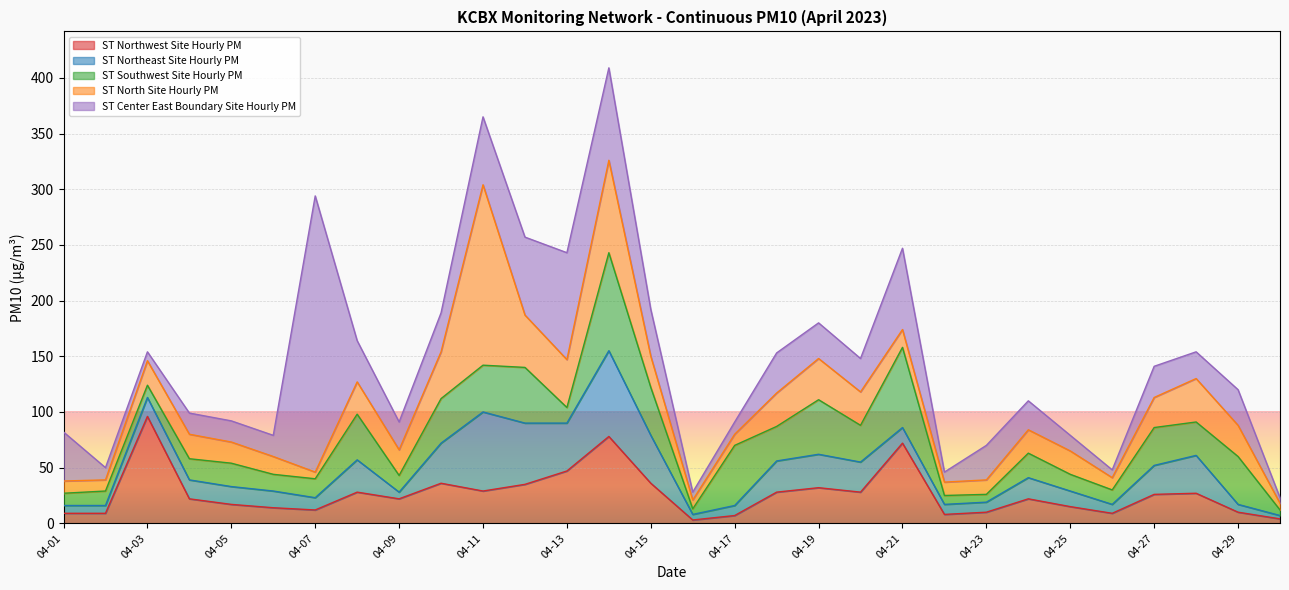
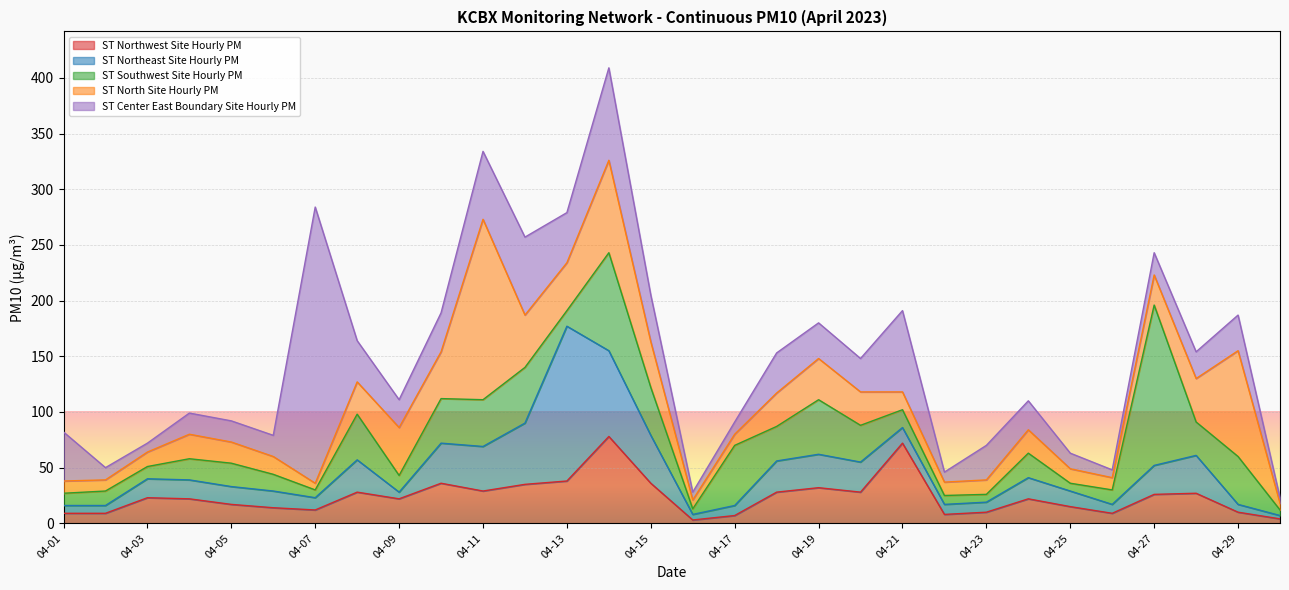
  {
    "ST Northwest Site Hourly PM": {
      "04-01": 9,
-     "04-03": 96,
+     "04-03": 23,
      "04-05": 17,
      "04-07": 12,
      "04-09": 22,
      "04-11": 29,
-     "04-13": 47,
+     "04-13": 38,
      "04-15": 36,
      "04-17": 7,
      "04-19": 32,
      "04-21": 72,
      "04-23": 10,
      "04-25": 15,
      "04-27": 26,
      "04-29": 10
    },
    "ST Northeast Site Hourly PM": {
      "04-01": 7,
      "04-03": 17,
      "04-05": 16,
      "04-07": 11,
      "04-09": 6,
-     "04-11": 71,
-     "04-13": 43,
+     "04-11": 40,
+     "04-13": 139,
      "04-15": 43,
      "04-17": 9,
      "04-19": 30,
      "04-21": 14,
      "04-23": 9,
      "04-25": 14,
      "04-27": 26,
      "04-29": 7
    },
    "ST Southwest Site Hourly PM": {
      "04-01": 11,
      "04-03": 11,
      "04-05": 21,
-     "04-07": 17,
+     "04-07": 7,
      "04-09": 15,
      "04-11": 42,
      "04-13": 14,
      "04-15": 43,
      "04-17": 54,
      "04-19": 49,
-     "04-21": 72,
+     "04-21": 16,
      "04-23": 7,
-     "04-25": 15,
-     "04-27": 34,
+     "04-25": 7,
+     "04-27": 144,
      "04-29": 43
    },
    "ST North Site Hourly PM": {
      "04-01": 11,
-     "04-03": 22,
+     "04-03": 13,
      "04-05": 19,
      "04-07": 6,
-     "04-09": 23,
+     "04-09": 43,
      "04-11": 162,
      "04-13": 43,
-     "04-15": 28,
+     "04-15": 41,
      "04-17": 10,
      "04-19": 37,
      "04-21": 16,
      "04-23": 13,
-     "04-25": 21,
+     "04-25": 13,
      "04-27": 27,
-     "04-29": 28
+     "04-29": 95
    },
    "ST Center East Boundary Site Hourly PM": {
      "04-01": 44,
      "04-03": 8,
      "04-05": 19,
      "04-07": 248,
      "04-09": 25,
      "04-11": 61,
-     "04-13": 96,
+     "04-13": 45,
      "04-15": 42,
      "04-17": 11,
      "04-19": 32,
      "04-21": 73,
      "04-23": 31,
      "04-25": 14,
-     "04-27": 28,
+     "04-27": 20,
      "04-29": 32
    }
  }
